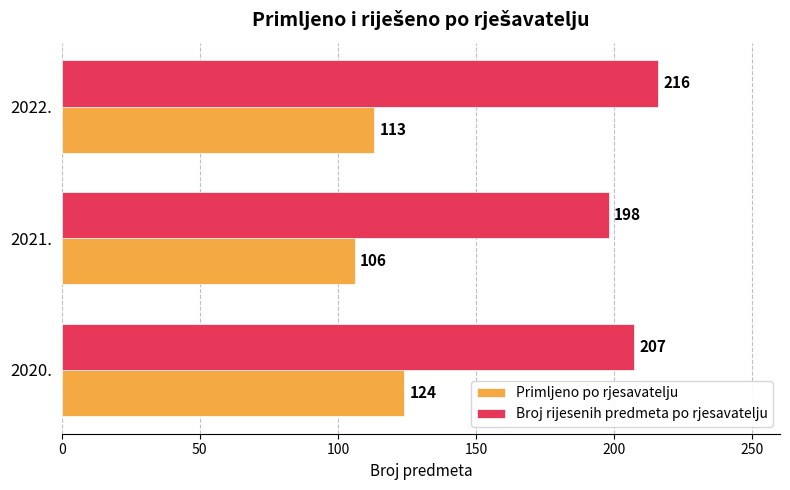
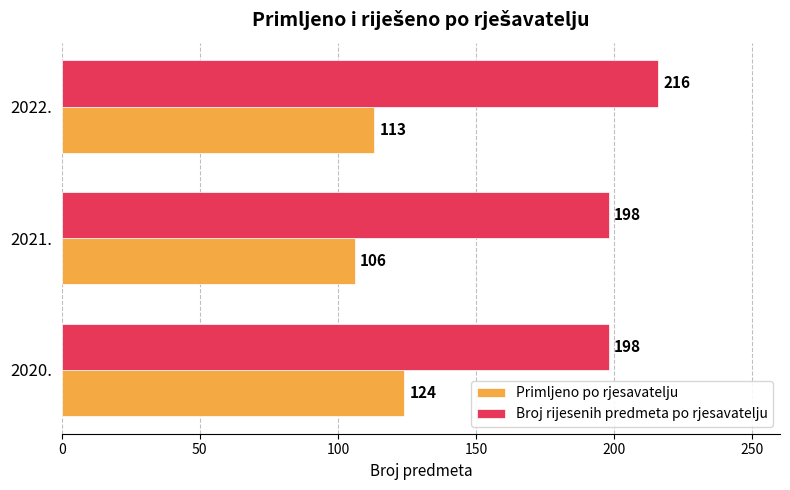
  {
    "Primljeno po rjesavatelju": {
      "2022.": 113,
      "2021.": 106,
      "2020.": 124
    },
    "Broj rijesenih predmeta po rjesavatelju": {
      "2022.": 216,
      "2021.": 198,
-     "2020.": 207
+     "2020.": 198
    }
  }
